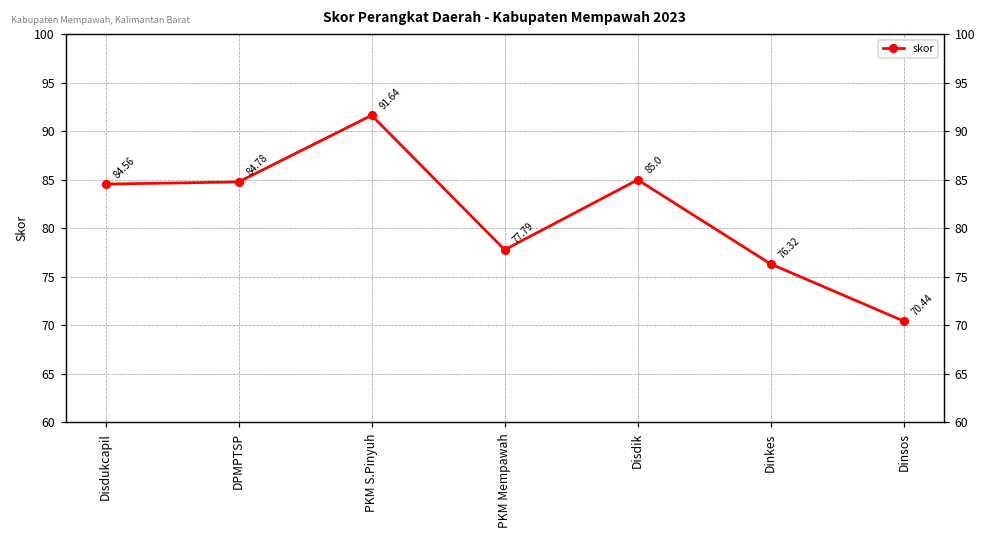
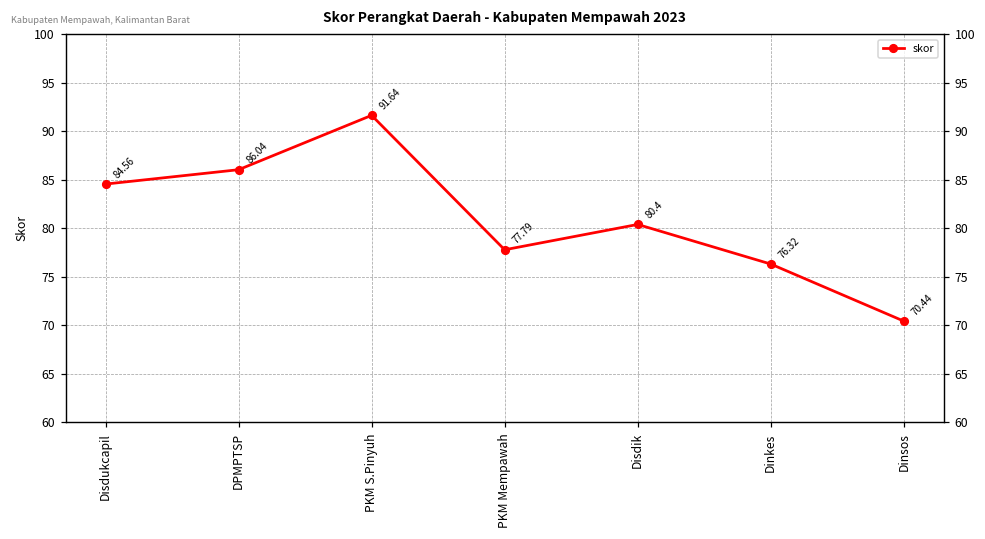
  {
    "Disdukcapil": 84.56,
-   "DPMPTSP": 84.78,
+   "DPMPTSP": 86.04,
    "PKM S.Pinyuh": 91.64,
    "PKM Mempawah": 77.79,
-   "Disdik": 85.0,
+   "Disdik": 80.4,
    "Dinkes": 76.32,
    "Dinsos": 70.44
  }
